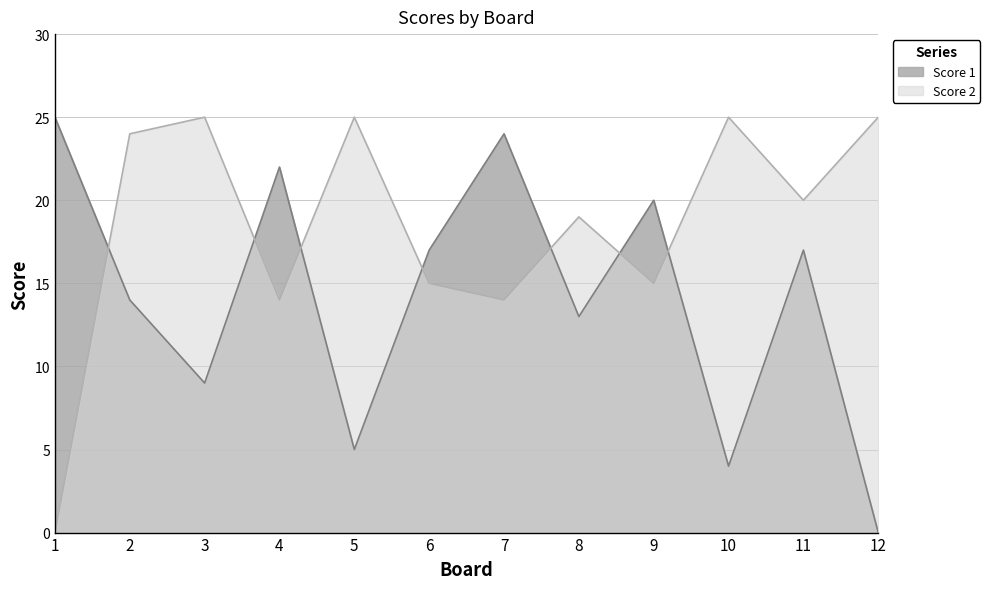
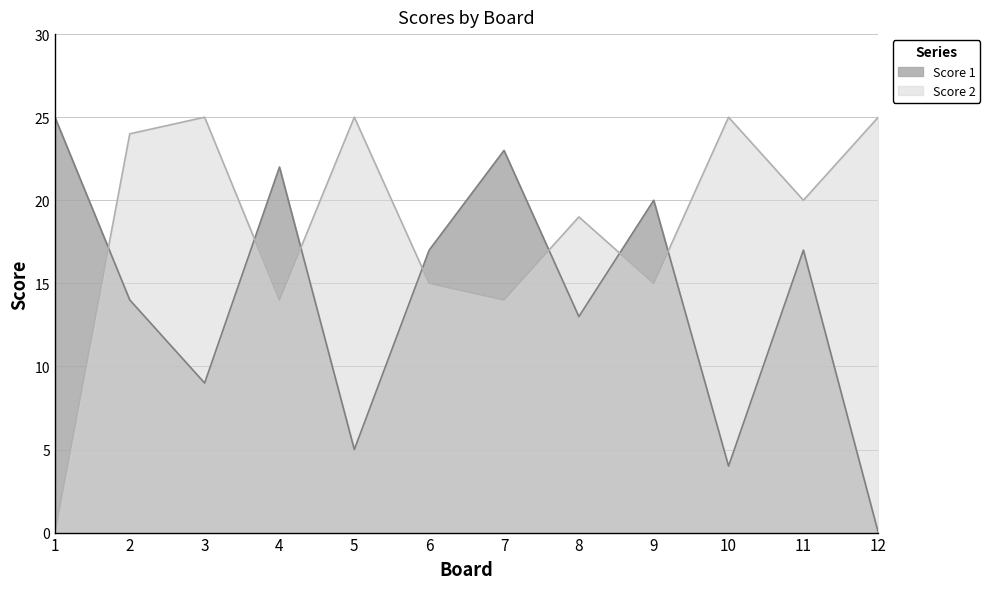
  {
    "Score 1": {
      "1": 25,
      "2": 14,
      "3": 9,
      "4": 22,
      "5": 5,
      "6": 17,
-     "7": 24,
+     "7": 23,
      "8": 13,
      "9": 20,
      "10": 4,
      "11": 17,
      "12": 0
    },
    "Score 2": {
      "1": 0,
      "2": 24,
      "3": 25,
      "4": 14,
      "5": 25,
      "6": 15,
      "7": 14,
      "8": 19,
      "9": 15,
      "10": 25,
      "11": 20,
      "12": 25
    }
  }
